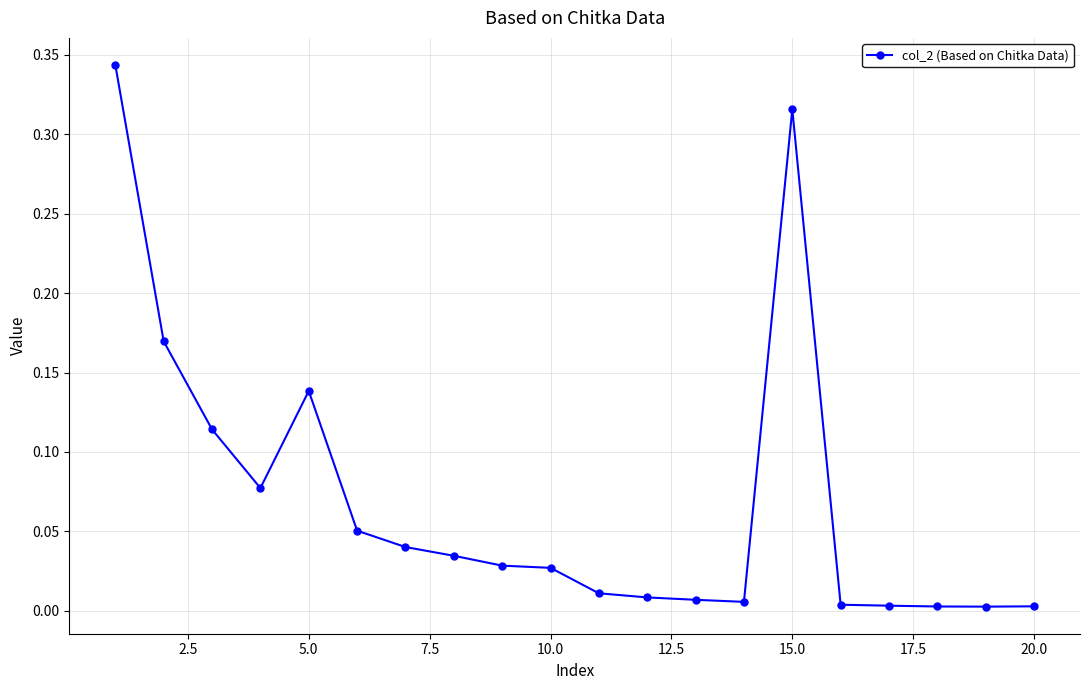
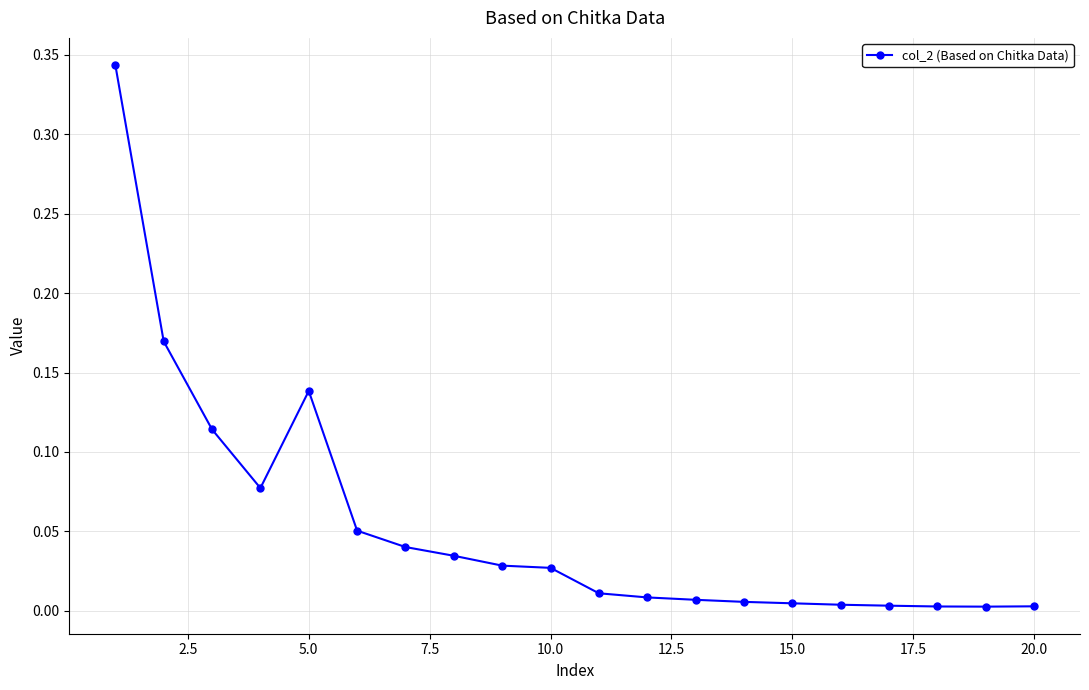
  {
    "5.0": 0.138,
    "10.0": 0.027,
-   "15.0": 0.316,
+   "15.0": 0.005,
    "20.0": 0.003
  }
